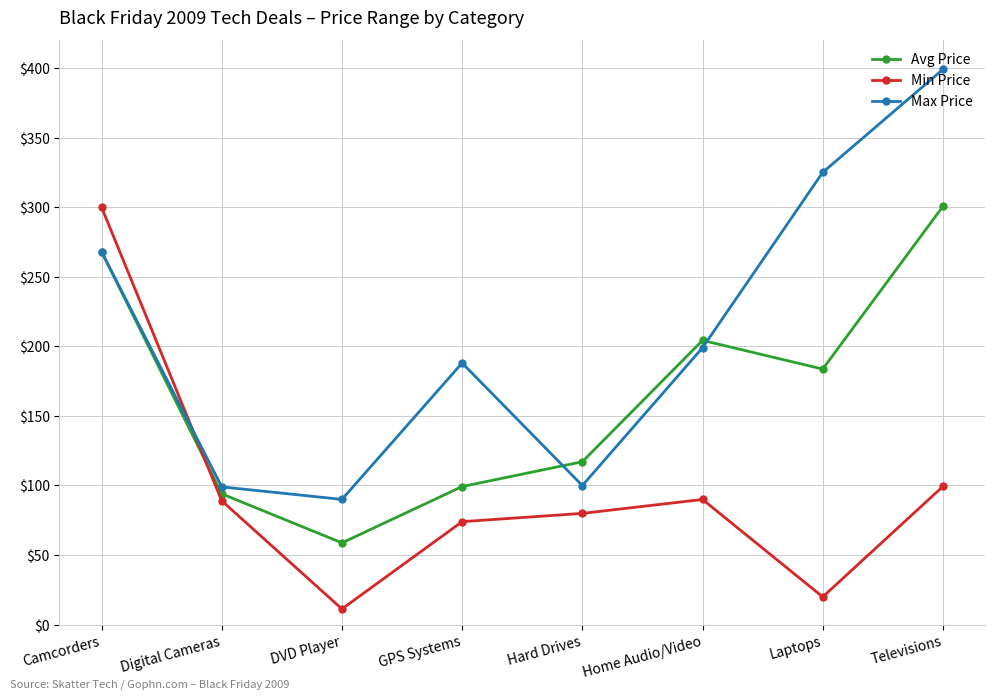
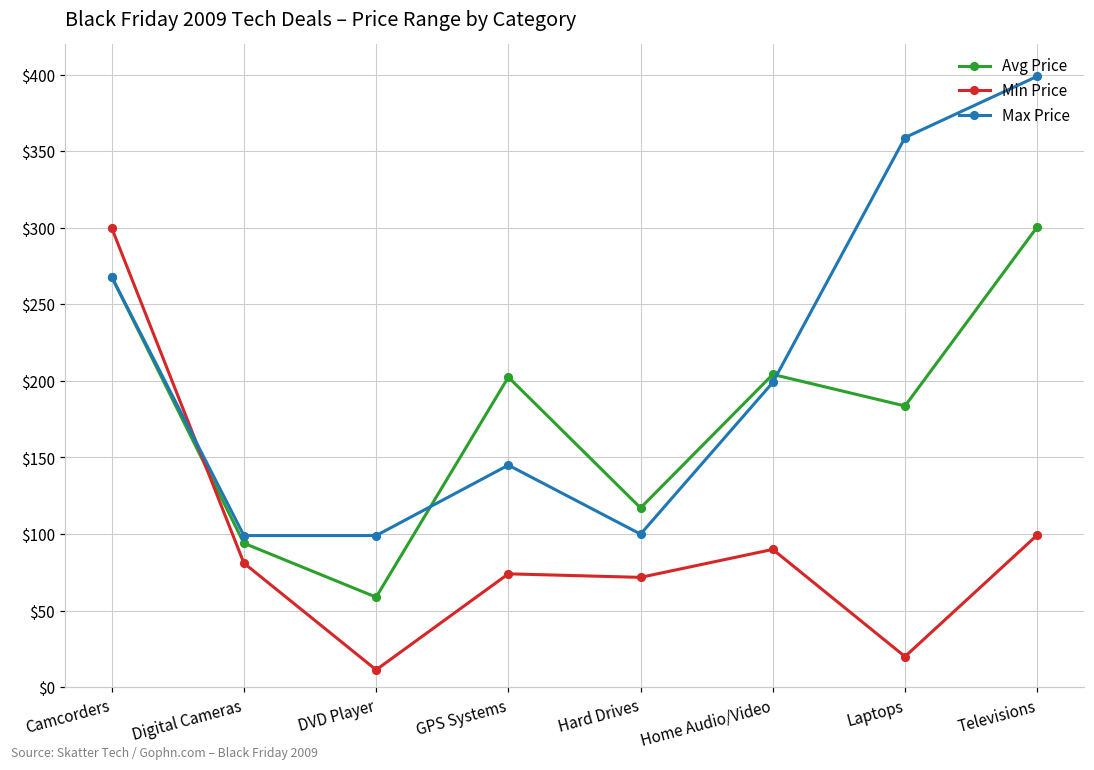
  {
    "Avg Price": {
      "Digital Cameras": "$94",
      "DVD Player": "$59",
-     "GPS Systems": "$99",
+     "GPS Systems": "$202",
      "Hard Drives": "$117",
      "Home Audio/Video": "$204",
      "Laptops": "$184",
      "Televisions": "$301"
    },
    "Min Price": {
      "Camcorders": "$300",
-     "Digital Cameras": "$89",
+     "Digital Cameras": "$81",
      "DVD Player": "$11",
      "GPS Systems": "$74",
-     "Hard Drives": "$80",
+     "Hard Drives": "$72",
      "Home Audio/Video": "$90",
      "Laptops": "$20",
      "Televisions": "$99"
    },
    "Max Price": {
      "Digital Cameras": "$99",
-     "DVD Player": "$90",
-     "GPS Systems": "$188",
+     "DVD Player": "$99",
+     "GPS Systems": "$145",
      "Hard Drives": "$100",
      "Home Audio/Video": "$199",
-     "Laptops": "$325",
+     "Laptops": "$359",
      "Televisions": "$399"
    }
  }
